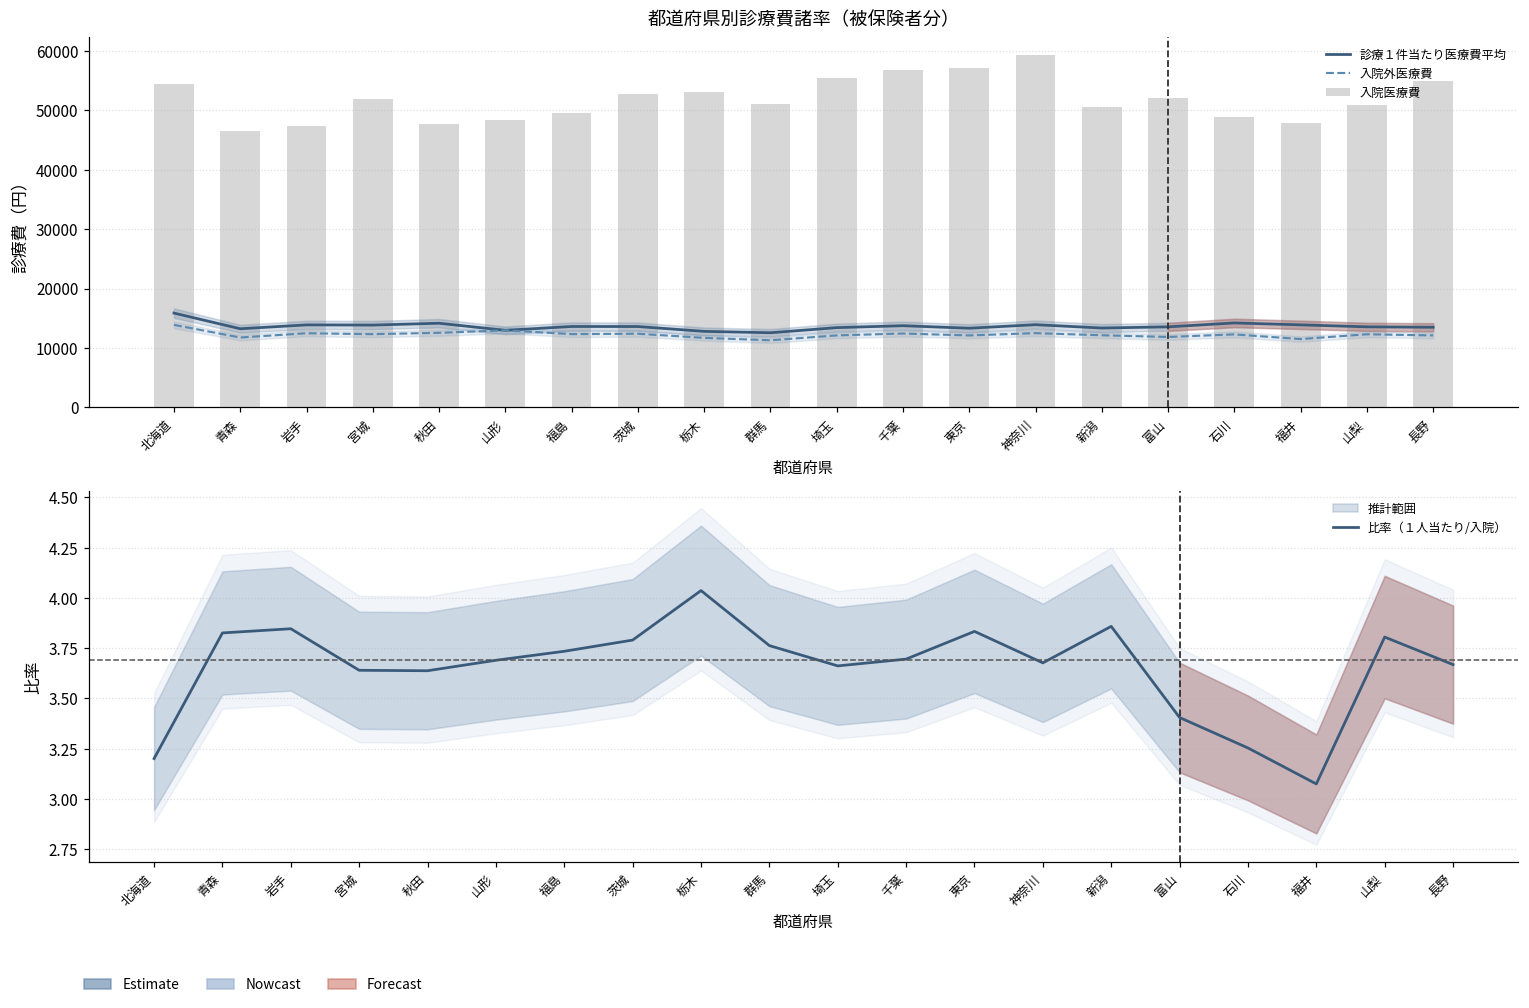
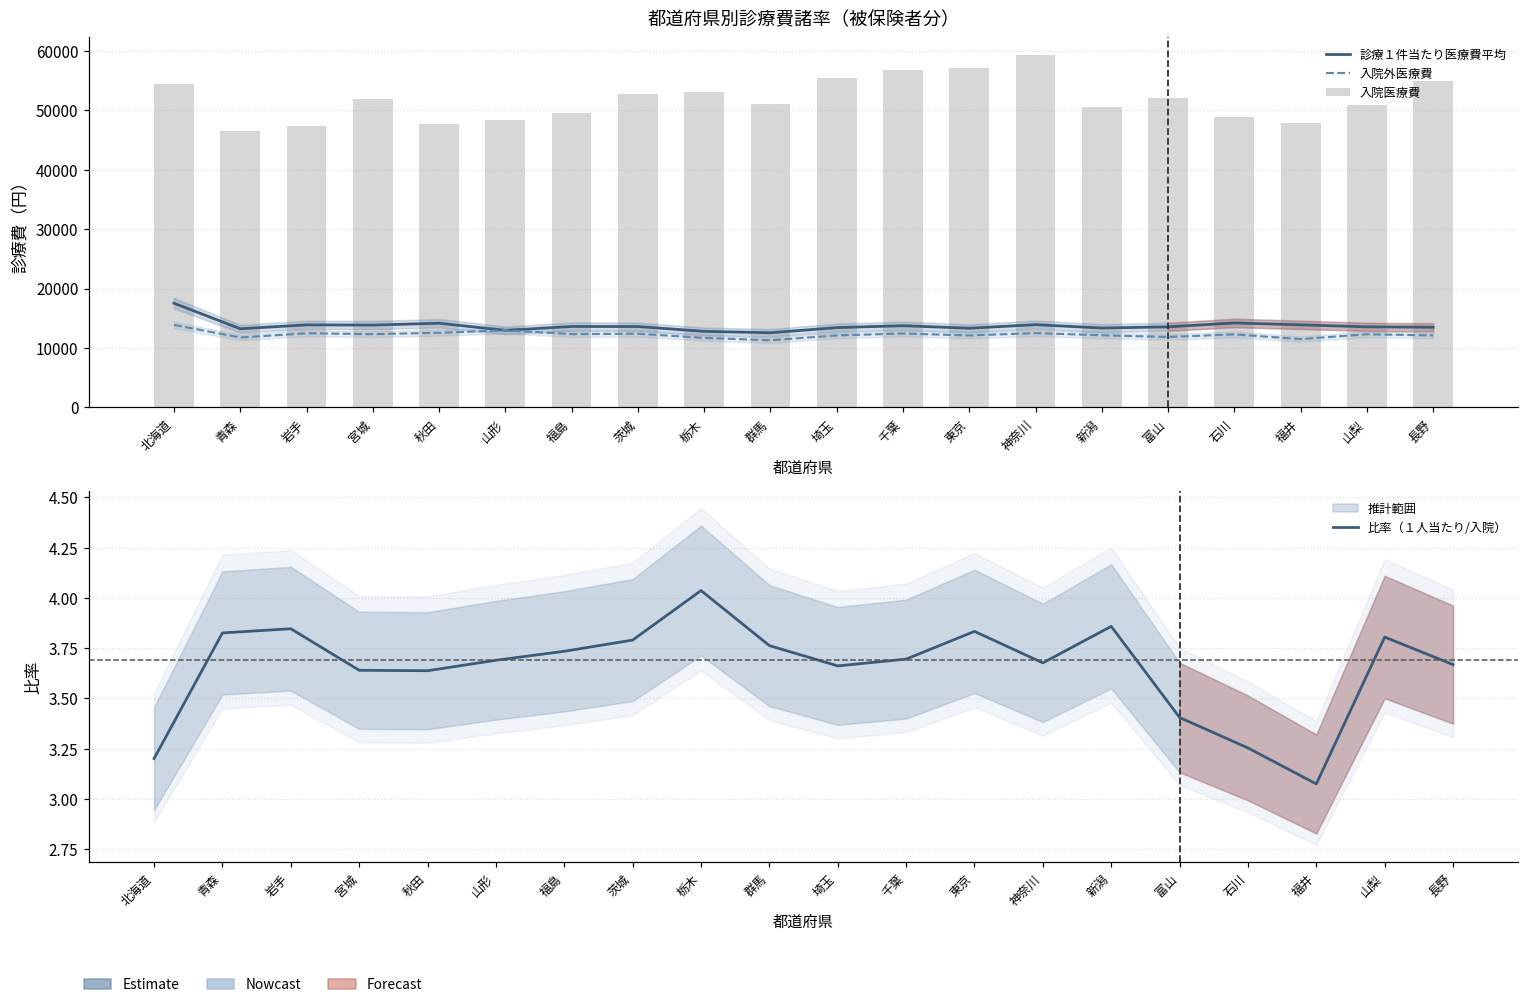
  {
    "都道府県別診療費諸率（被保険者分）": {
      "診療１件当たり医療費平均": {
-       "北海道": 16000,
+       "北海道": 18000,
        "青森": 13000,
        "岩手": 14000,
        "宮城": 14000,
        "秋田": 14000,
        "福島": 14000,
        "茨城": 14000,
        "栃木": 13000,
        "群馬": 13000,
        "埼玉": 13000,
        "千葉": 14000,
        "東京": 13000,
        "神奈川": 14000,
        "新潟": 13000,
        "富山": 14000,
        "石川": 14000,
        "福井": 14000,
        "山梨": 14000,
        "長野": 13000
      }
    }
  }
